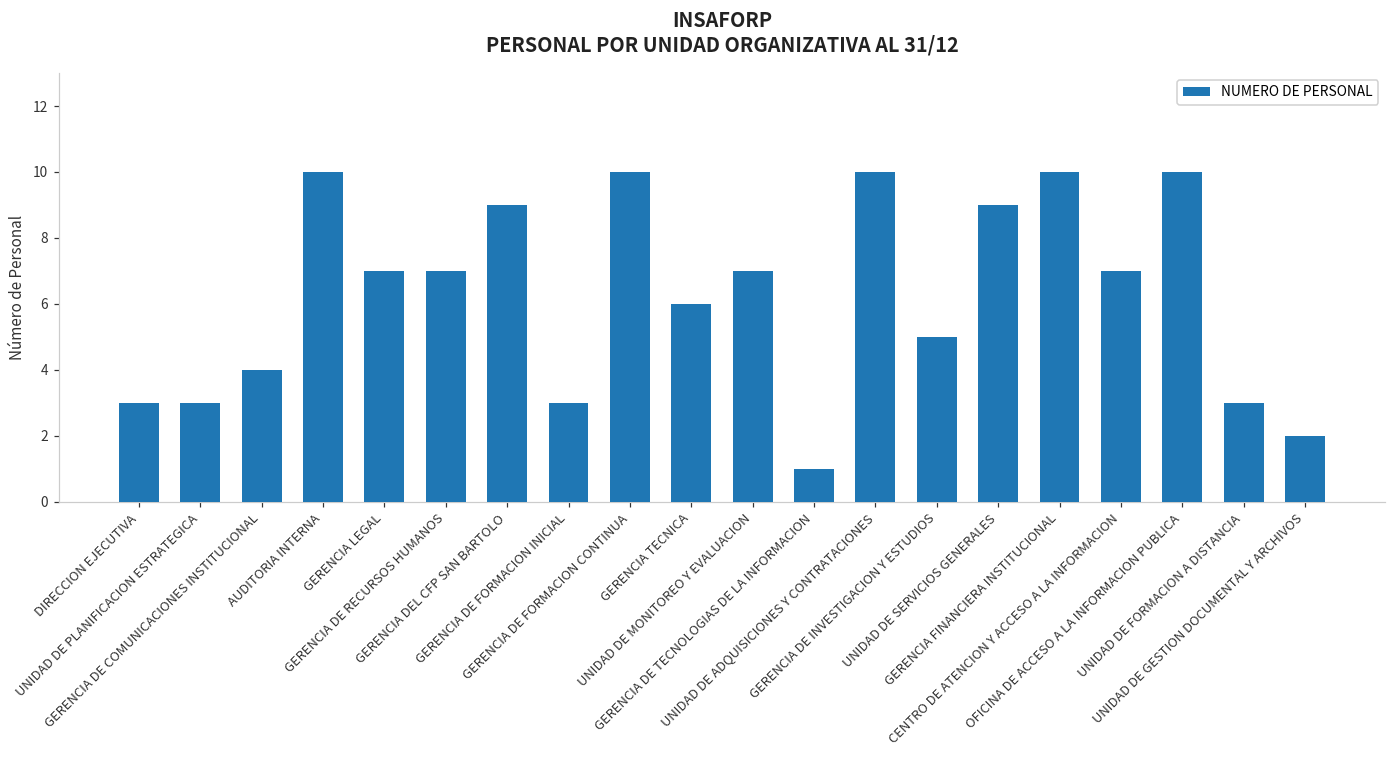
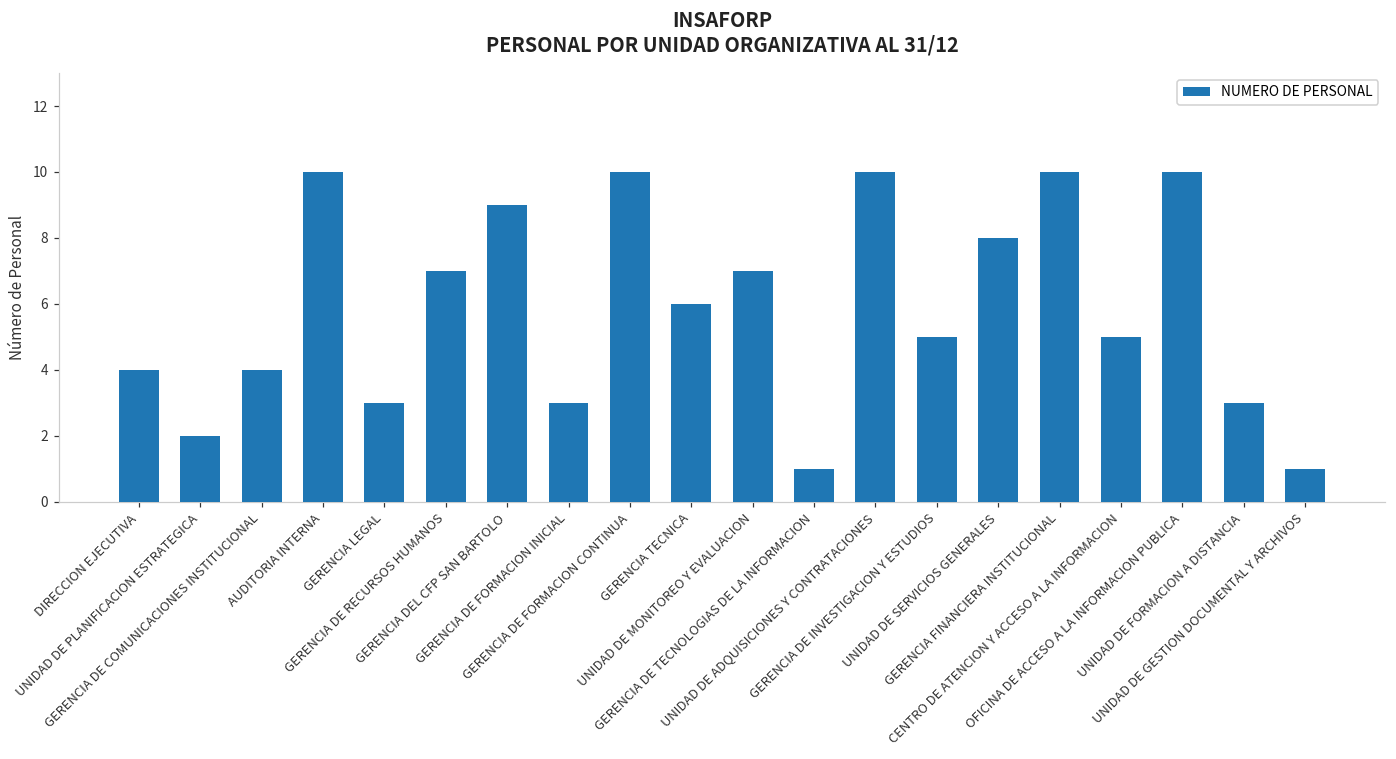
  {
-   "DIRECCION EJECUTIVA": 3,
-   "UNIDAD DE PLANIFICACION ESTRATEGICA": 3,
+   "DIRECCION EJECUTIVA": 4,
+   "UNIDAD DE PLANIFICACION ESTRATEGICA": 2,
    "GERENCIA DE COMUNICACIONES INSTITUCIONAL": 4,
    "AUDITORIA INTERNA": 10,
-   "GERENCIA LEGAL": 7,
+   "GERENCIA LEGAL": 3,
    "GERENCIA DE RECURSOS HUMANOS": 7,
    "GERENCIA DEL CFP SAN BARTOLO": 9,
    "GERENCIA DE FORMACION INICIAL": 3,
    "GERENCIA DE FORMACION CONTINUA": 10,
    "GERENCIA TECNICA": 6,
    "UNIDAD DE MONITOREO Y EVALUACION": 7,
    "GERENCIA DE TECNOLOGIAS DE LA INFORMACION": 1,
    "UNIDAD DE ADQUISICIONES Y CONTRATACIONES": 10,
    "GERENCIA DE INVESTIGACION Y ESTUDIOS": 5,
-   "UNIDAD DE SERVICIOS GENERALES": 9,
+   "UNIDAD DE SERVICIOS GENERALES": 8,
    "GERENCIA FINANCIERA INSTITUCIONAL": 10,
-   "CENTRO DE ATENCION Y ACCESO A LA INFORMACION": 7,
+   "CENTRO DE ATENCION Y ACCESO A LA INFORMACION": 5,
    "OFICINA DE ACCESO A LA INFORMACION PUBLICA": 10,
    "UNIDAD DE FORMACION A DISTANCIA": 3,
-   "UNIDAD DE GESTION DOCUMENTAL Y ARCHIVOS": 2
+   "UNIDAD DE GESTION DOCUMENTAL Y ARCHIVOS": 1
  }
